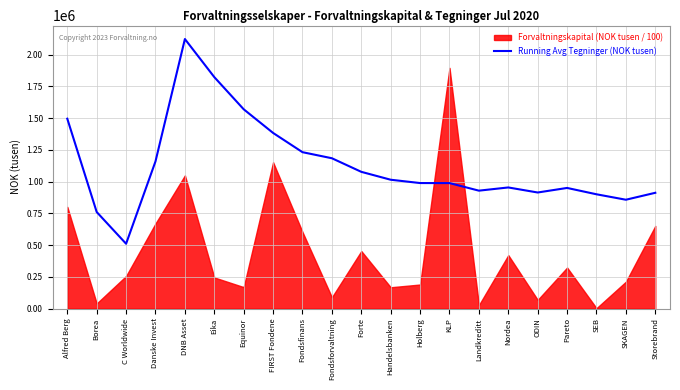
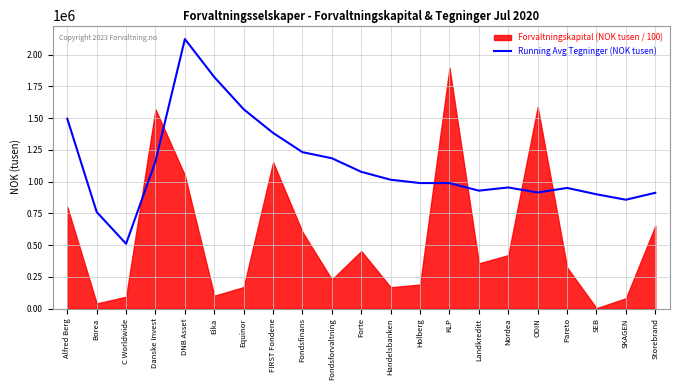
  {
    "Running Avg Tegninger (NOK tusen)": {
      "Alfred Berg": 1500000,
      "Borea": 760000,
      "C Worldwide": 510000,
      "Danske Invest": 1160000,
      "DNB Asset": 2120000,
      "Eika": 1820000,
      "Equinor": 1570000,
      "FIRST Fondene": 1380000,
      "Fondsfinans": 1230000,
      "Fondsforvaltning": 1180000,
      "Forte": 1080000,
      "Handelsbanken": 1020000,
      "Holberg": 990000,
      "KLP": 990000,
      "Landkreditt": 930000,
      "Nordea": 950000,
      "ODIN": 910000,
      "Pareto": 950000,
      "SEB": 900000,
      "SKAGEN": 860000,
      "Storebrand": 910000
    },
    "Forvaltningskapital (NOK tusen / 100)": {
      "Alfred Berg": 800000,
      "Borea": 40000,
-     "C Worldwide": 260000,
-     "Danske Invest": 670000,
+     "C Worldwide": 90000,
+     "Danske Invest": 1570000,
      "DNB Asset": 1050000,
-     "Eika": 240000,
+     "Eika": 100000,
      "Equinor": 170000,
      "FIRST Fondene": 1150000,
      "Fondsfinans": 600000,
-     "Fondsforvaltning": 90000,
+     "Fondsforvaltning": 230000,
      "Forte": 450000,
      "Handelsbanken": 170000,
      "Holberg": 190000,
      "KLP": 1900000,
-     "Landkreditt": 30000,
+     "Landkreditt": 360000,
      "Nordea": 420000,
-     "ODIN": 70000,
+     "ODIN": 1590000,
      "Pareto": 320000,
-     "SKAGEN": 210000,
+     "SKAGEN": 80000,
      "Storebrand": 650000
    }
  }
